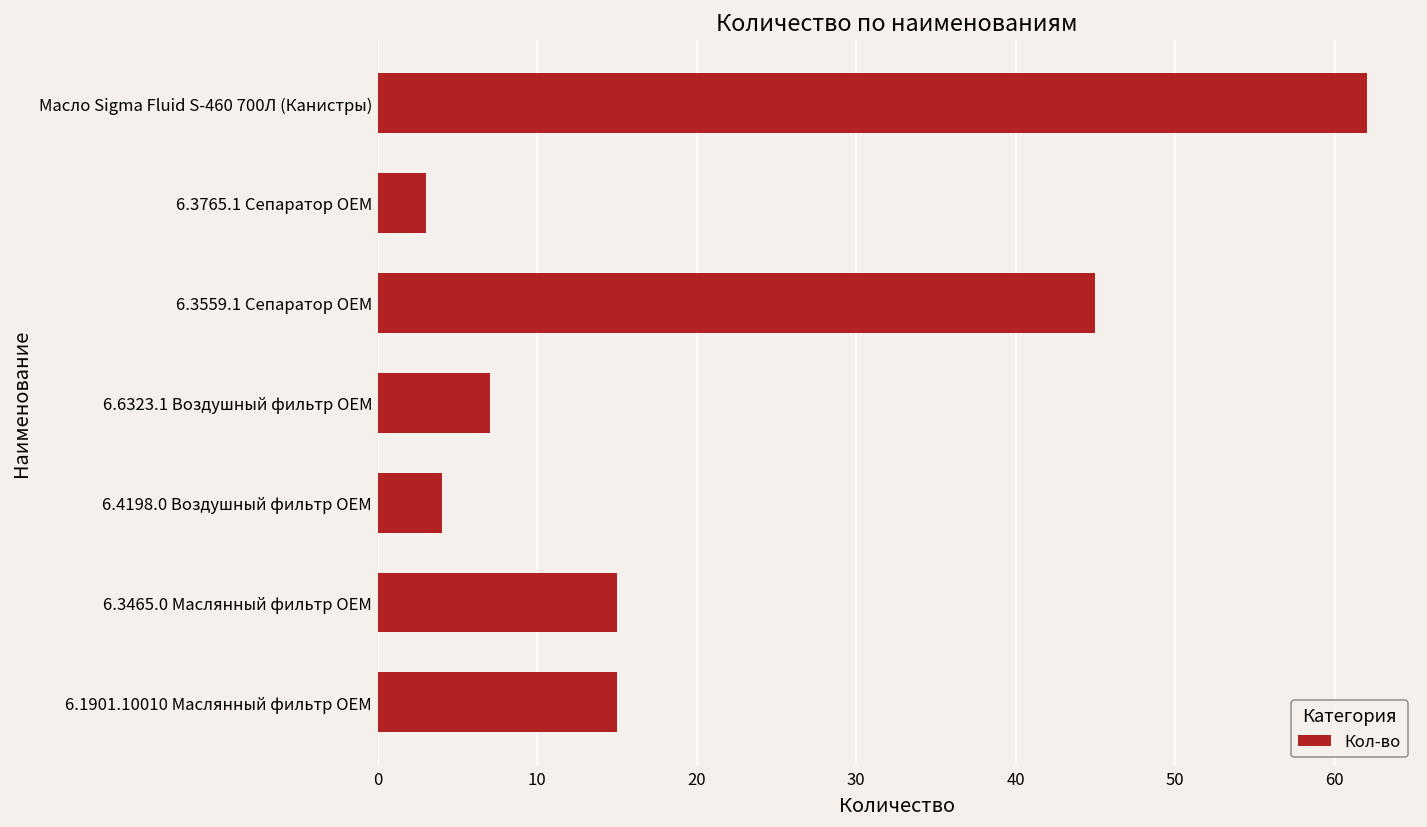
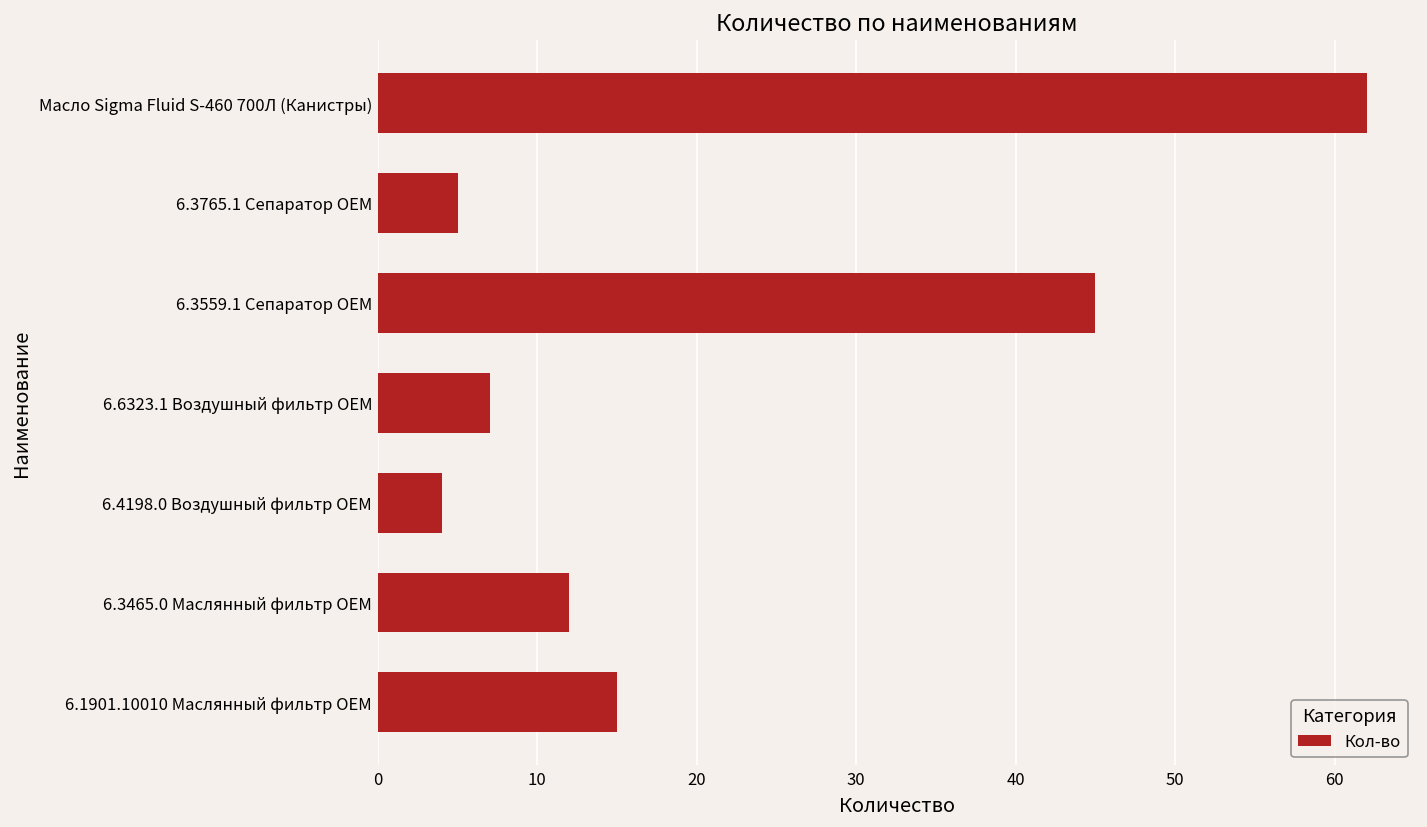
  {
    "Масло Sigma Fluid S-460 700Л (Канистры)": 62,
-   "6.3765.1 Сепаратор OEM": 3,
+   "6.3765.1 Сепаратор OEM": 5,
    "6.3559.1 Сепаратор OEM": 45,
    "6.6323.1 Воздушный фильтр OEM": 7,
    "6.4198.0 Воздушный фильтр OEM": 4,
-   "6.3465.0 Маслянный фильтр OEM": 15,
+   "6.3465.0 Маслянный фильтр OEM": 12,
    "6.1901.10010 Маслянный фильтр OEM": 15
  }
